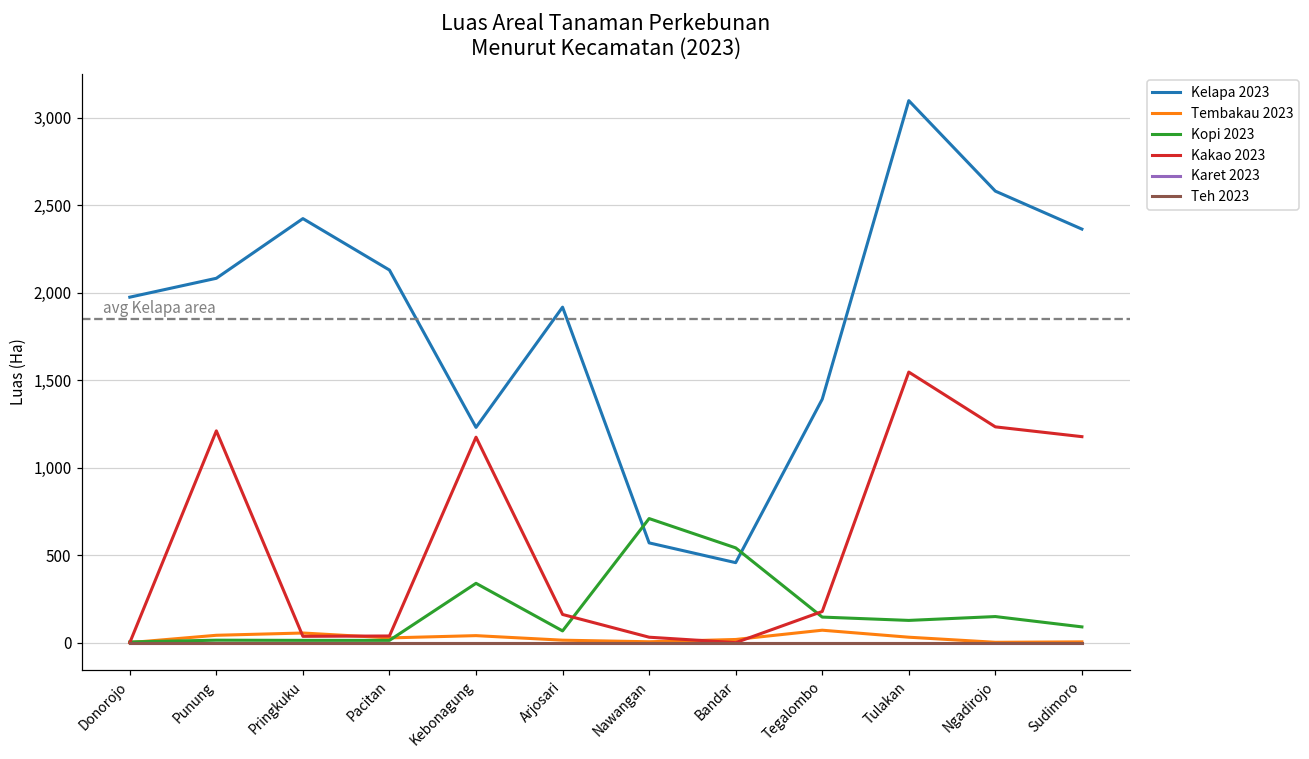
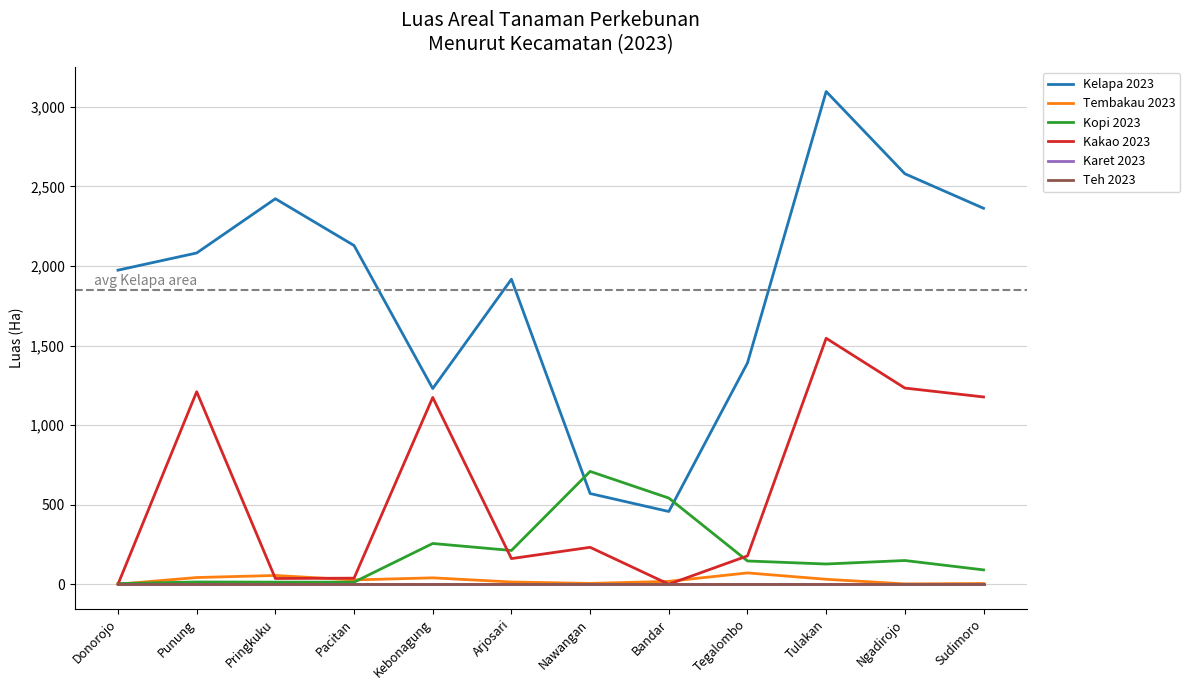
  {
    "Kelapa 2023": {
      "Donorojo": "1,970",
      "Punung": "2,080",
      "Pringkuku": "2,420",
      "Pacitan": "2,130",
      "Kebonagung": "1,230",
      "Arjosari": "1,920",
      "Nawangan": "570",
      "Bandar": "460",
      "Tegalombo": "1,390",
      "Tulakan": "3,100",
      "Ngadirojo": "2,580",
      "Sudimoro": "2,360"
    },
    "Tembakau 2023": {
      "Punung": "40",
      "Pringkuku": "60",
      "Kebonagung": "40",
      "Bandar": "20",
      "Tegalombo": "70",
      "Tulakan": "30"
    },
    "Kopi 2023": {
-     "Kebonagung": "340",
-     "Arjosari": "70",
+     "Kebonagung": "260",
+     "Arjosari": "210",
      "Nawangan": "710",
      "Bandar": "540",
      "Tegalombo": "150",
      "Tulakan": "130",
      "Ngadirojo": "150",
      "Sudimoro": "90"
    },
    "Kakao 2023": {
      "Punung": "1,210",
      "Pringkuku": "40",
      "Kebonagung": "1,170",
      "Arjosari": "160",
-     "Nawangan": "30",
+     "Nawangan": "230",
      "Tegalombo": "180",
      "Tulakan": "1,550",
      "Ngadirojo": "1,230",
      "Sudimoro": "1,180"
    },
    "Teh 2023": {
      "Kebonagung": "0",
      "Tegalombo": "0",
      "Tulakan": "0"
    }
  }
